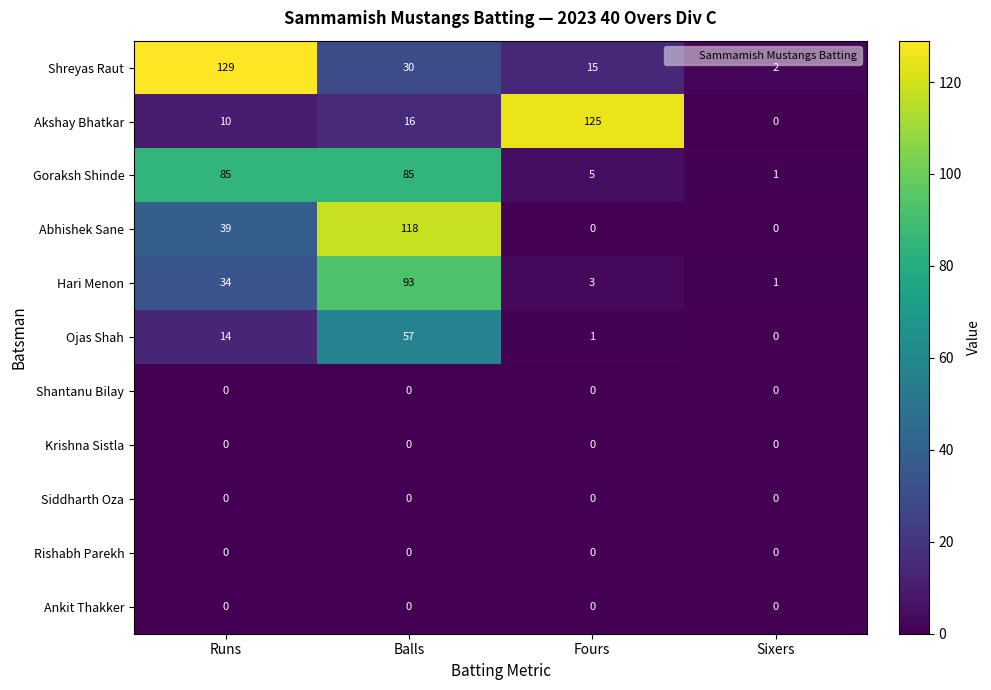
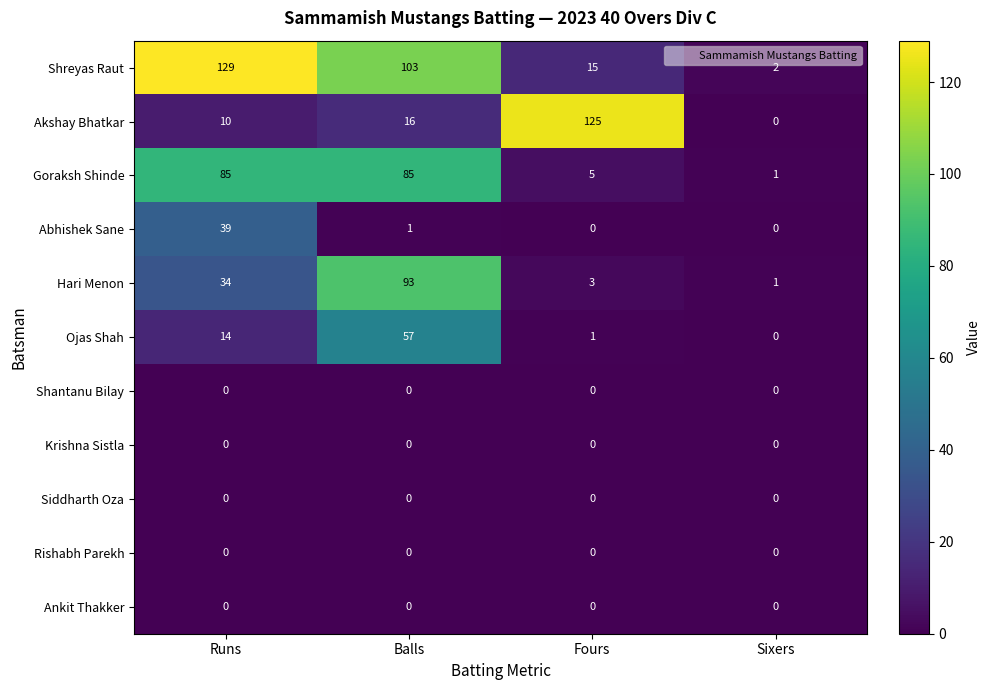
  {
    "Shreyas Raut": {
      "Runs": 129,
-     "Balls": 30,
+     "Balls": 103,
      "Fours": 15
    },
    "Akshay Bhatkar": {
      "Runs": 10,
      "Balls": 16,
      "Fours": 125,
      "Sixers": 0
    },
    "Goraksh Shinde": {
      "Runs": 85,
      "Balls": 85,
      "Fours": 5,
      "Sixers": 1
    },
    "Abhishek Sane": {
      "Runs": 39,
-     "Balls": 118,
+     "Balls": 1,
      "Fours": 0,
      "Sixers": 0
    },
    "Hari Menon": {
      "Runs": 34,
      "Balls": 93,
      "Fours": 3,
      "Sixers": 1
    },
    "Ojas Shah": {
      "Runs": 14,
      "Balls": 57,
      "Fours": 1,
      "Sixers": 0
    },
    "Shantanu Bilay": {
      "Runs": 0,
      "Balls": 0,
      "Fours": 0,
      "Sixers": 0
    },
    "Krishna Sistla": {
      "Runs": 0,
      "Balls": 0,
      "Fours": 0,
      "Sixers": 0
    },
    "Siddharth Oza": {
      "Runs": 0,
      "Balls": 0,
      "Fours": 0,
      "Sixers": 0
    },
    "Rishabh Parekh": {
      "Runs": 0,
      "Balls": 0,
      "Fours": 0,
      "Sixers": 0
    },
    "Ankit Thakker": {
      "Runs": 0,
      "Balls": 0,
      "Fours": 0,
      "Sixers": 0
    }
  }
